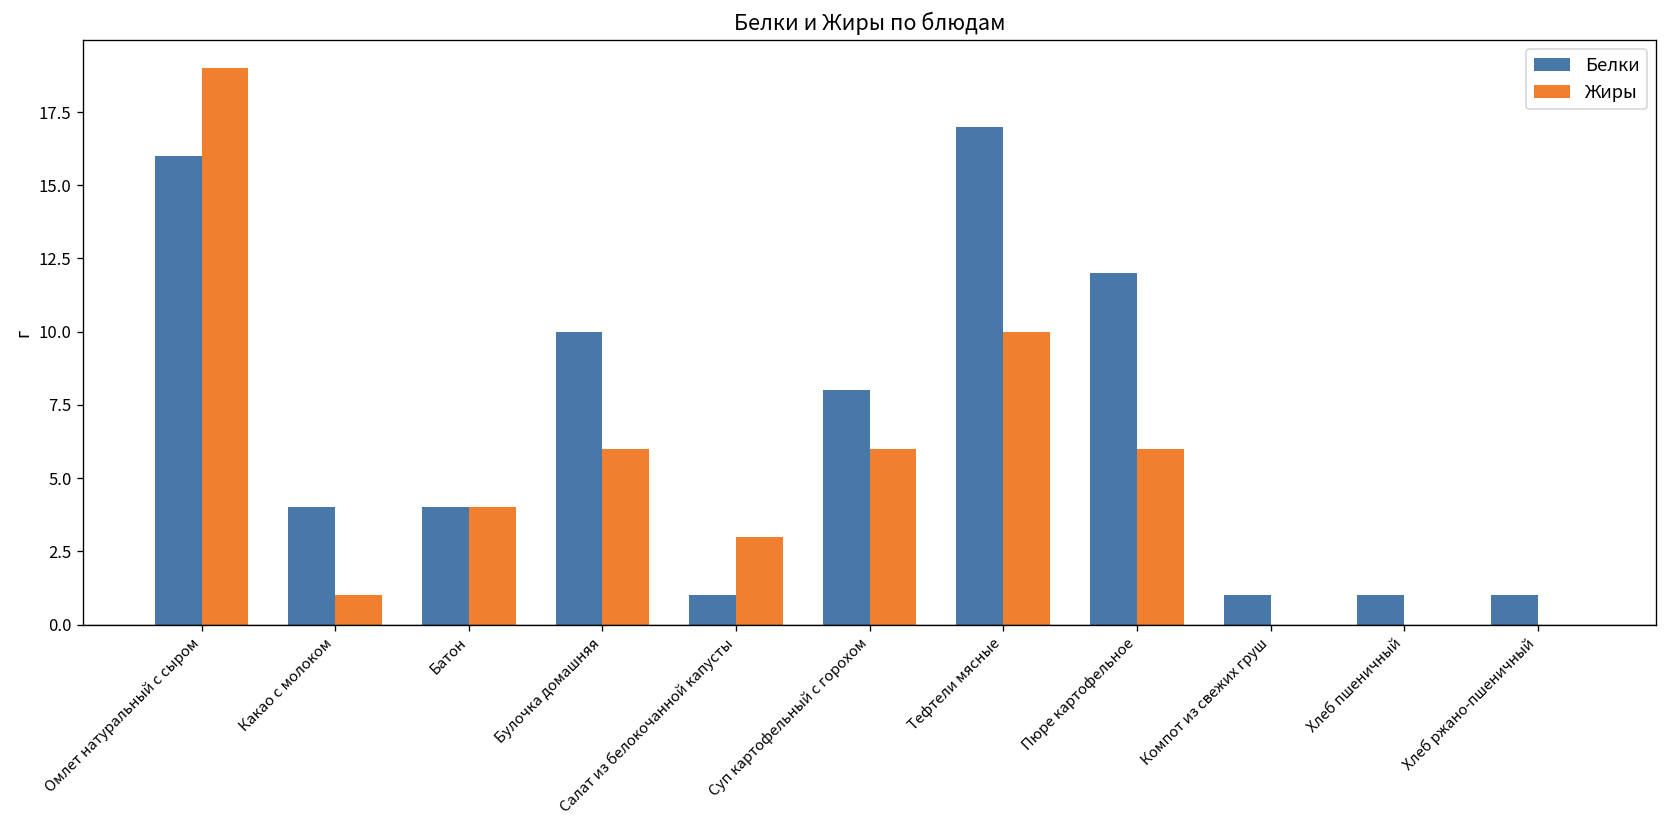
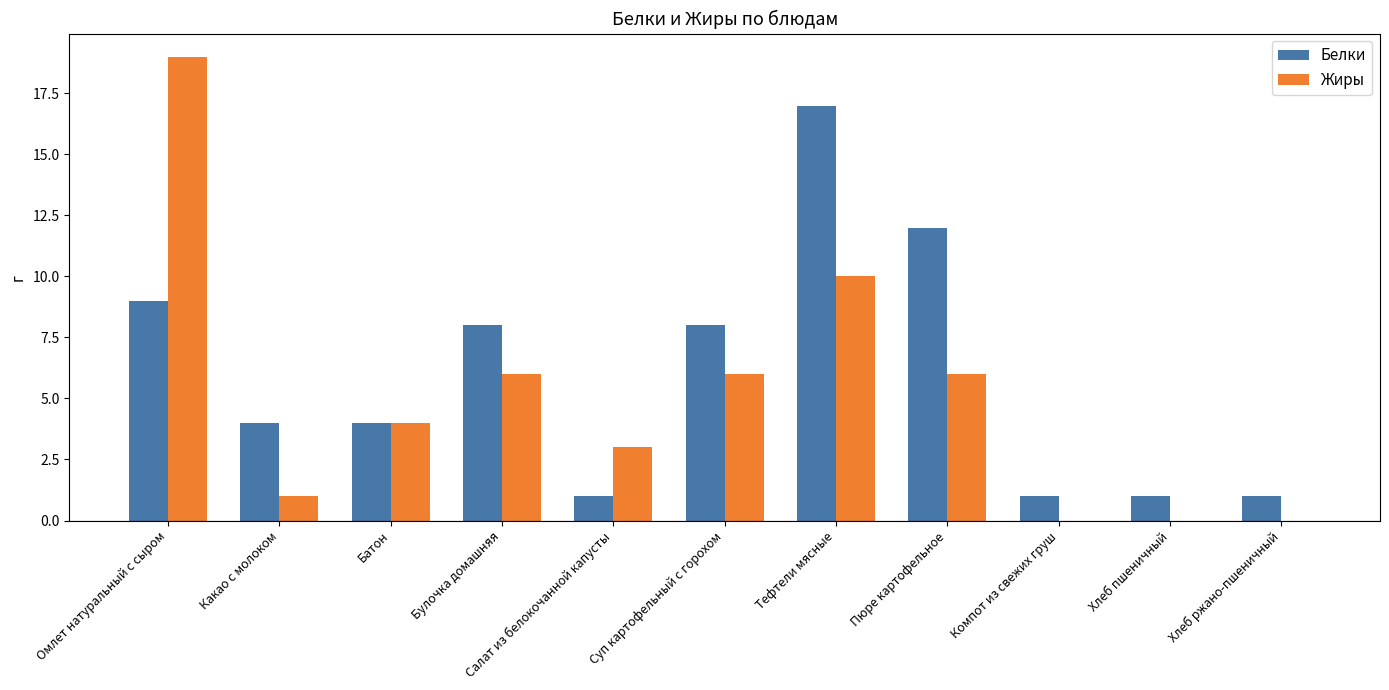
  {
    "Белки": {
-     "Омлет натуральный с сыром": 16,
+     "Омлет натуральный с сыром": 9,
      "Какао с молоком": 4,
      "Батон": 4,
-     "Булочка домашняя": 10,
+     "Булочка домашняя": 8,
      "Салат из белокочанной капусты": 1,
      "Суп картофельный с горохом": 8,
      "Тефтели мясные": 17,
      "Пюре картофельное": 12,
      "Компот из свежих груш": 1,
      "Хлеб пшеничный": 1,
      "Хлеб ржано-пшеничный": 1
    },
    "Жиры": {
      "Омлет натуральный с сыром": 19,
      "Какао с молоком": 1,
      "Батон": 4,
      "Булочка домашняя": 6,
      "Салат из белокочанной капусты": 3,
      "Суп картофельный с горохом": 6,
      "Тефтели мясные": 10,
      "Пюре картофельное": 6,
      "Компот из свежих груш": 0,
      "Хлеб пшеничный": 0,
      "Хлеб ржано-пшеничный": 0
    }
  }
